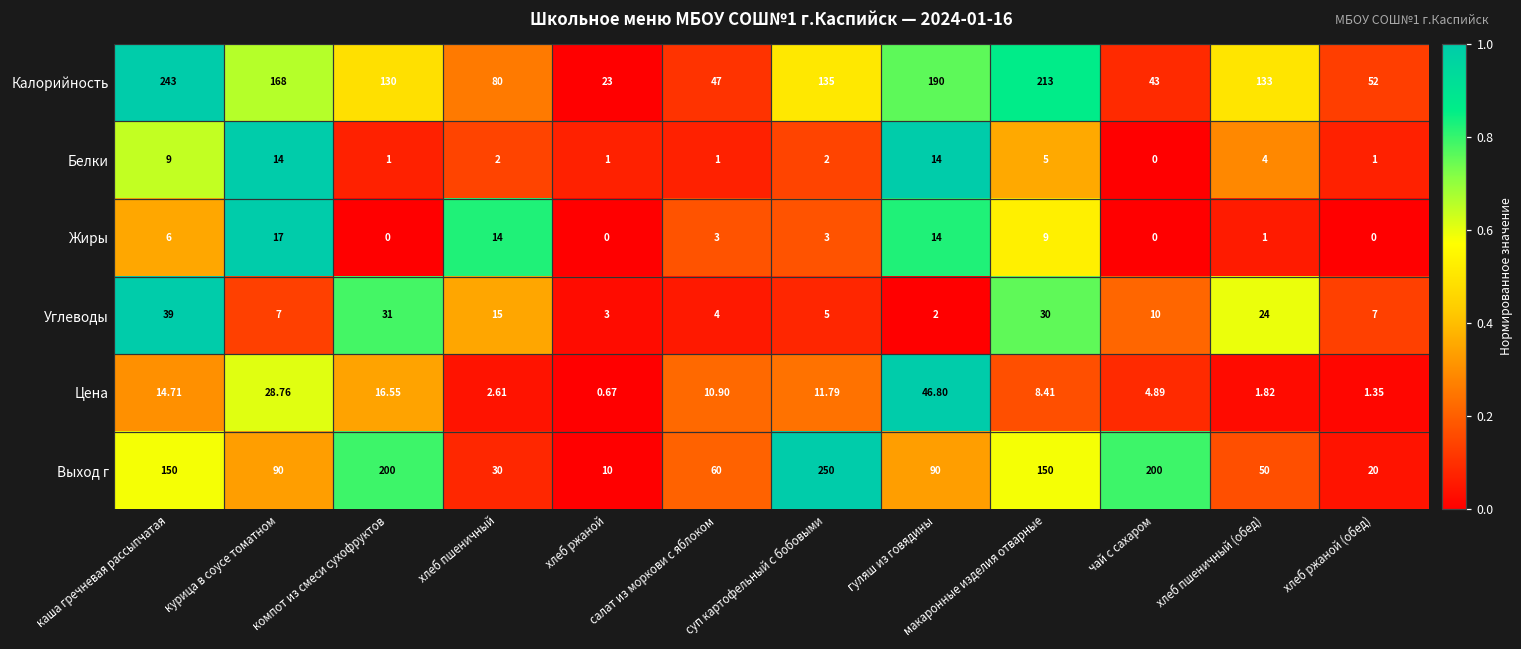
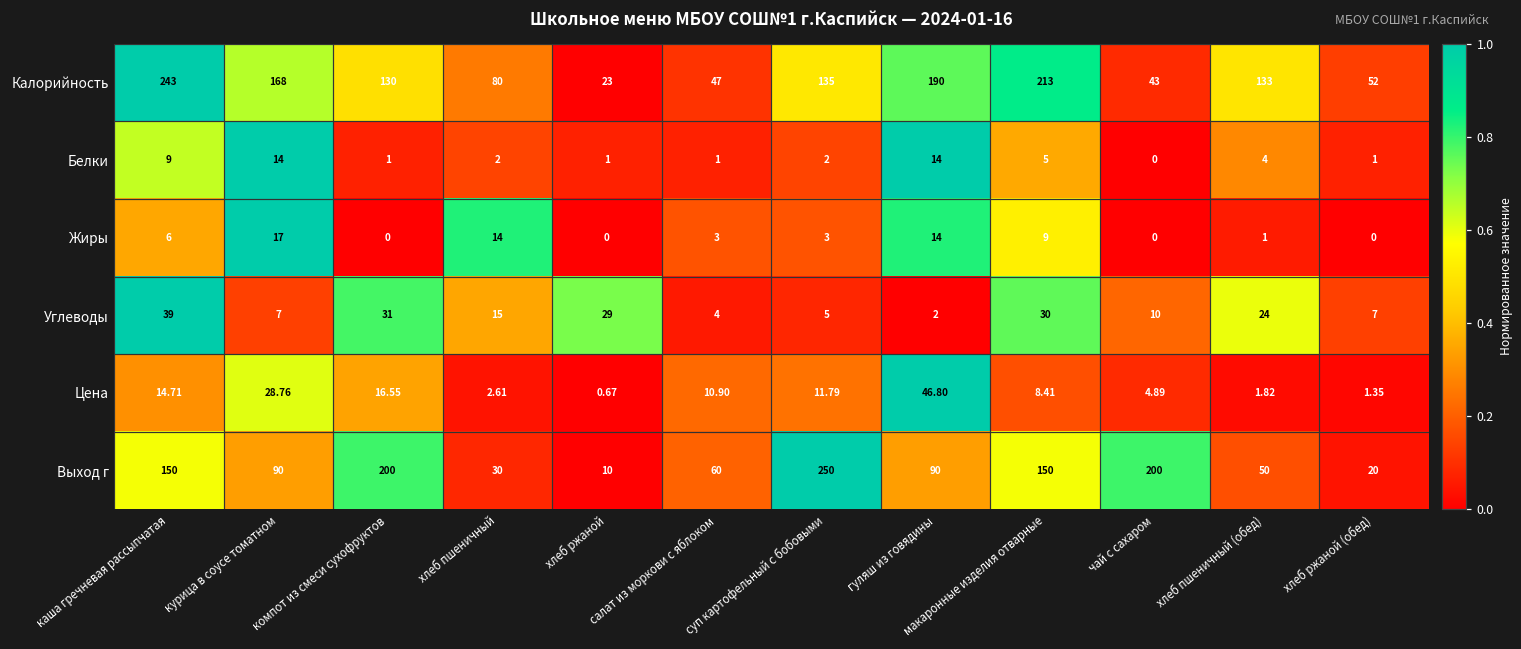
  {
    "Калорийность": {
      "каша гречневая рассыпчатая": 243,
      "курица в соусе томатном": 168,
      "компот из смеси сухофруктов": 130,
      "хлеб пшеничный": 80,
      "хлеб ржаной": 23,
      "салат из моркови с яблоком": 47,
      "суп картофельный с бобовыми": 135,
      "гуляш из говядины": 190,
      "макаронные изделия отварные": 213,
      "чай с сахаром": 43,
      "хлеб пшеничный (обед)": 133,
      "хлеб ржаной (обед)": 52
    },
    "Белки": {
      "каша гречневая рассыпчатая": 9,
      "курица в соусе томатном": 14,
      "компот из смеси сухофруктов": 1,
      "хлеб пшеничный": 2,
      "хлеб ржаной": 1,
      "салат из моркови с яблоком": 1,
      "суп картофельный с бобовыми": 2,
      "гуляш из говядины": 14,
      "макаронные изделия отварные": 5,
      "чай с сахаром": 0,
      "хлеб пшеничный (обед)": 4,
      "хлеб ржаной (обед)": 1
    },
    "Жиры": {
      "каша гречневая рассыпчатая": 6,
      "курица в соусе томатном": 17,
      "компот из смеси сухофруктов": 0,
      "хлеб пшеничный": 14,
      "хлеб ржаной": 0,
      "салат из моркови с яблоком": 3,
      "суп картофельный с бобовыми": 3,
      "гуляш из говядины": 14,
      "макаронные изделия отварные": 9,
      "чай с сахаром": 0,
      "хлеб пшеничный (обед)": 1,
      "хлеб ржаной (обед)": 0
    },
    "Углеводы": {
      "каша гречневая рассыпчатая": 39,
      "курица в соусе томатном": 7,
      "компот из смеси сухофруктов": 31,
      "хлеб пшеничный": 15,
-     "хлеб ржаной": 3,
+     "хлеб ржаной": 29,
      "салат из моркови с яблоком": 4,
      "суп картофельный с бобовыми": 5,
      "гуляш из говядины": 2,
      "макаронные изделия отварные": 30,
      "чай с сахаром": 10,
      "хлеб пшеничный (обед)": 24,
      "хлеб ржаной (обед)": 7
    },
    "Цена": {
      "каша гречневая рассыпчатая": 14.71,
      "курица в соусе томатном": 28.76,
      "компот из смеси сухофруктов": 16.55,
      "хлеб пшеничный": 2.61,
      "хлеб ржаной": 0.67,
      "салат из моркови с яблоком": 10.90,
      "суп картофельный с бобовыми": 11.79,
      "гуляш из говядины": 46.80,
      "макаронные изделия отварные": 8.41,
      "чай с сахаром": 4.89,
      "хлеб пшеничный (обед)": 1.82,
      "хлеб ржаной (обед)": 1.35
    },
    "Выход г": {
      "каша гречневая рассыпчатая": 150,
      "курица в соусе томатном": 90,
      "компот из смеси сухофруктов": 200,
      "хлеб пшеничный": 30,
      "хлеб ржаной": 10,
      "салат из моркови с яблоком": 60,
      "суп картофельный с бобовыми": 250,
      "гуляш из говядины": 90,
      "макаронные изделия отварные": 150,
      "чай с сахаром": 200,
      "хлеб пшеничный (обед)": 50,
      "хлеб ржаной (обед)": 20
    }
  }
